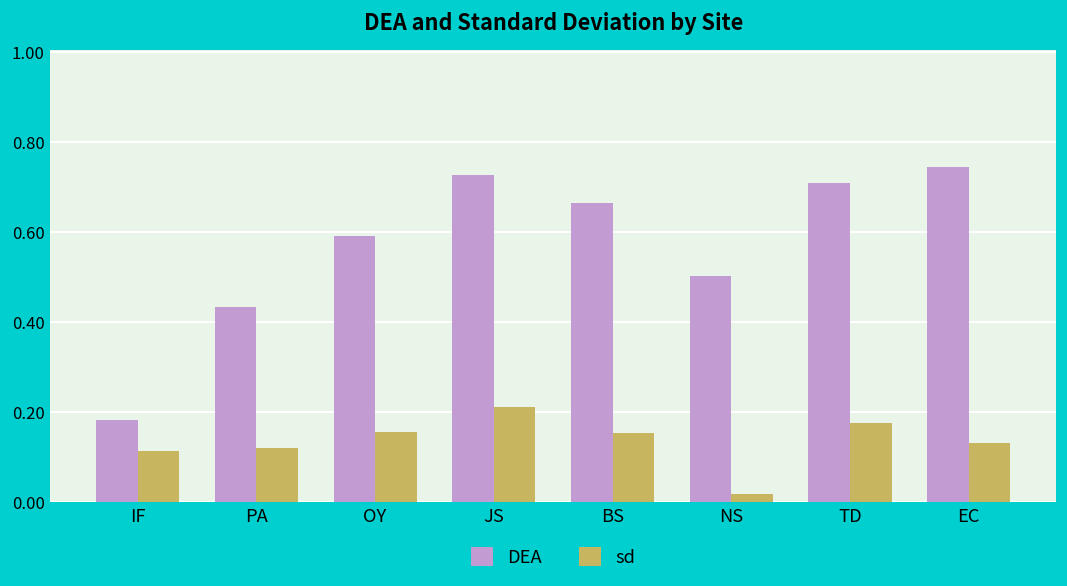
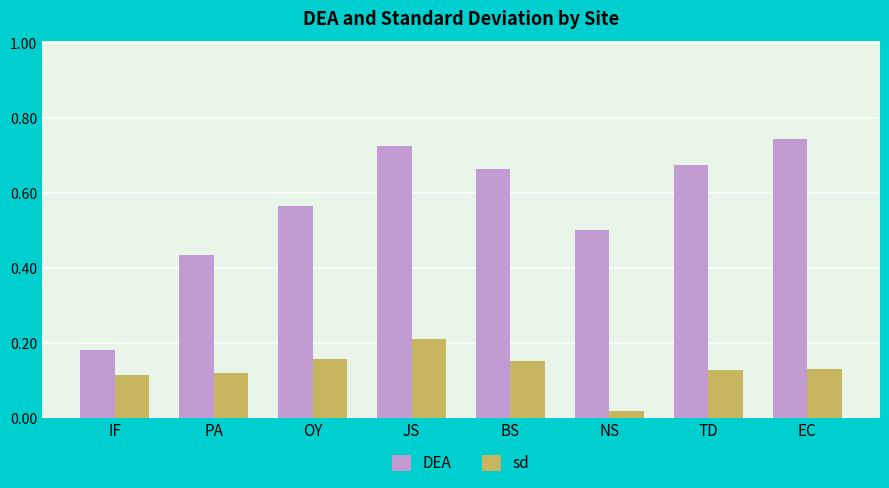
  {
    "DEA": {
      "IF": 0.18,
      "PA": 0.43,
-     "OY": 0.59,
+     "OY": 0.57,
      "JS": 0.73,
      "BS": 0.67,
      "NS": 0.50,
-     "TD": 0.71,
+     "TD": 0.68,
      "EC": 0.75
    },
    "sd": {
      "IF": 0.11,
      "PA": 0.12,
      "OY": 0.16,
      "JS": 0.21,
      "BS": 0.15,
      "NS": 0.02,
-     "TD": 0.18,
+     "TD": 0.13,
      "EC": 0.13
    }
  }
